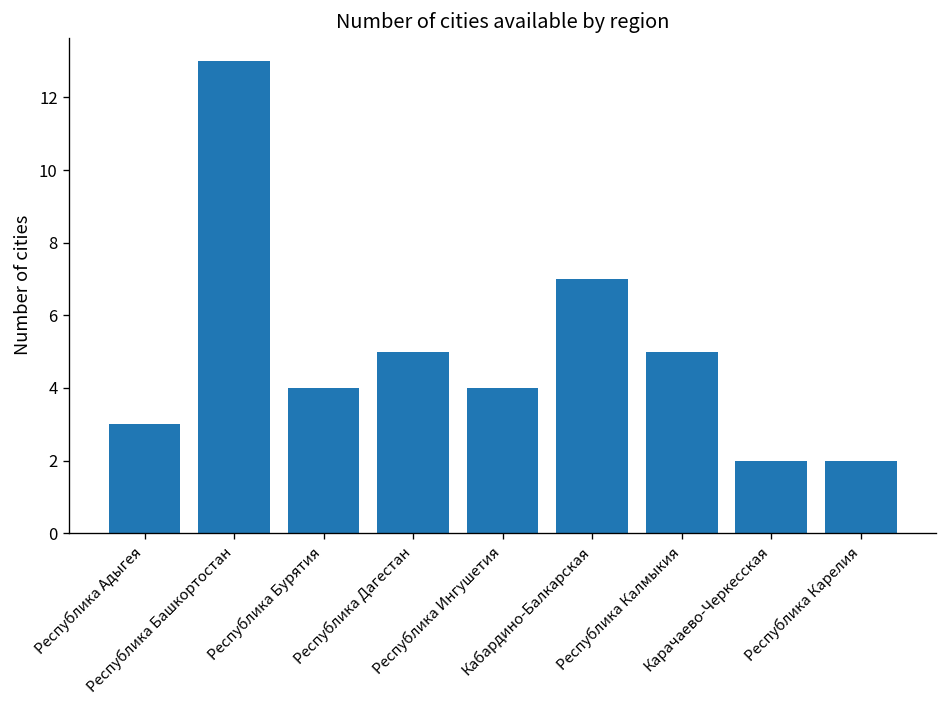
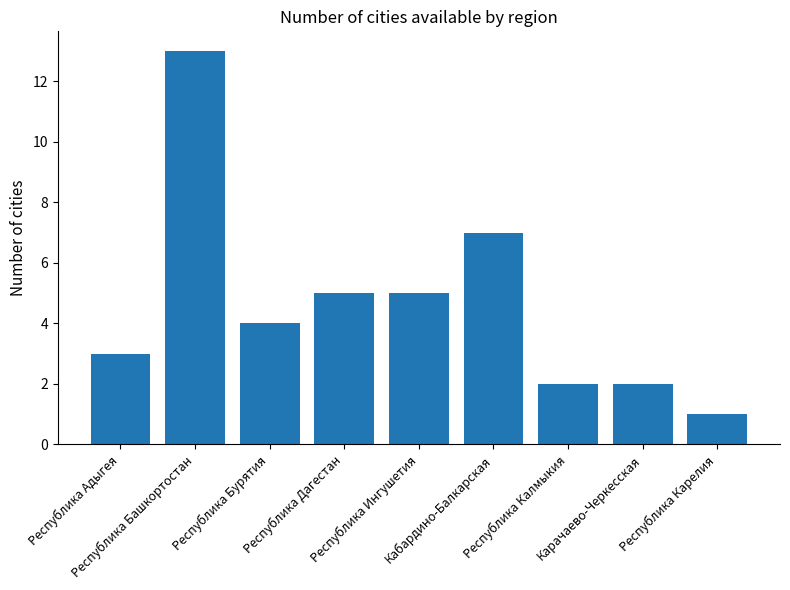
  {
    "Республика Адыгея": 3,
    "Республика Башкортостан": 13,
    "Республика Бурятия": 4,
    "Республика Дагестан": 5,
-   "Республика Ингушетия": 4,
+   "Республика Ингушетия": 5,
    "Кабардино-Балкарская": 7,
-   "Республика Калмыкия": 5,
+   "Республика Калмыкия": 2,
    "Карачаево-Черкесская": 2,
-   "Республика Карелия": 2
+   "Республика Карелия": 1
  }
